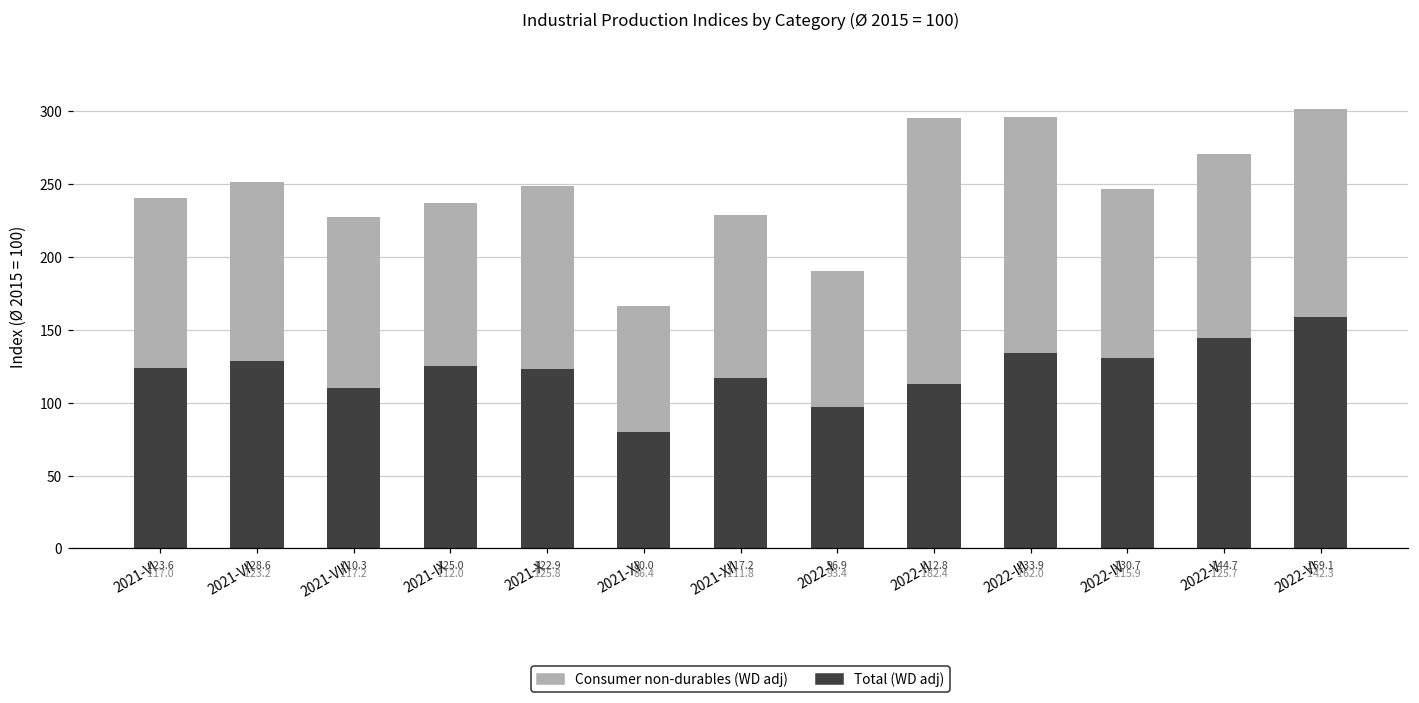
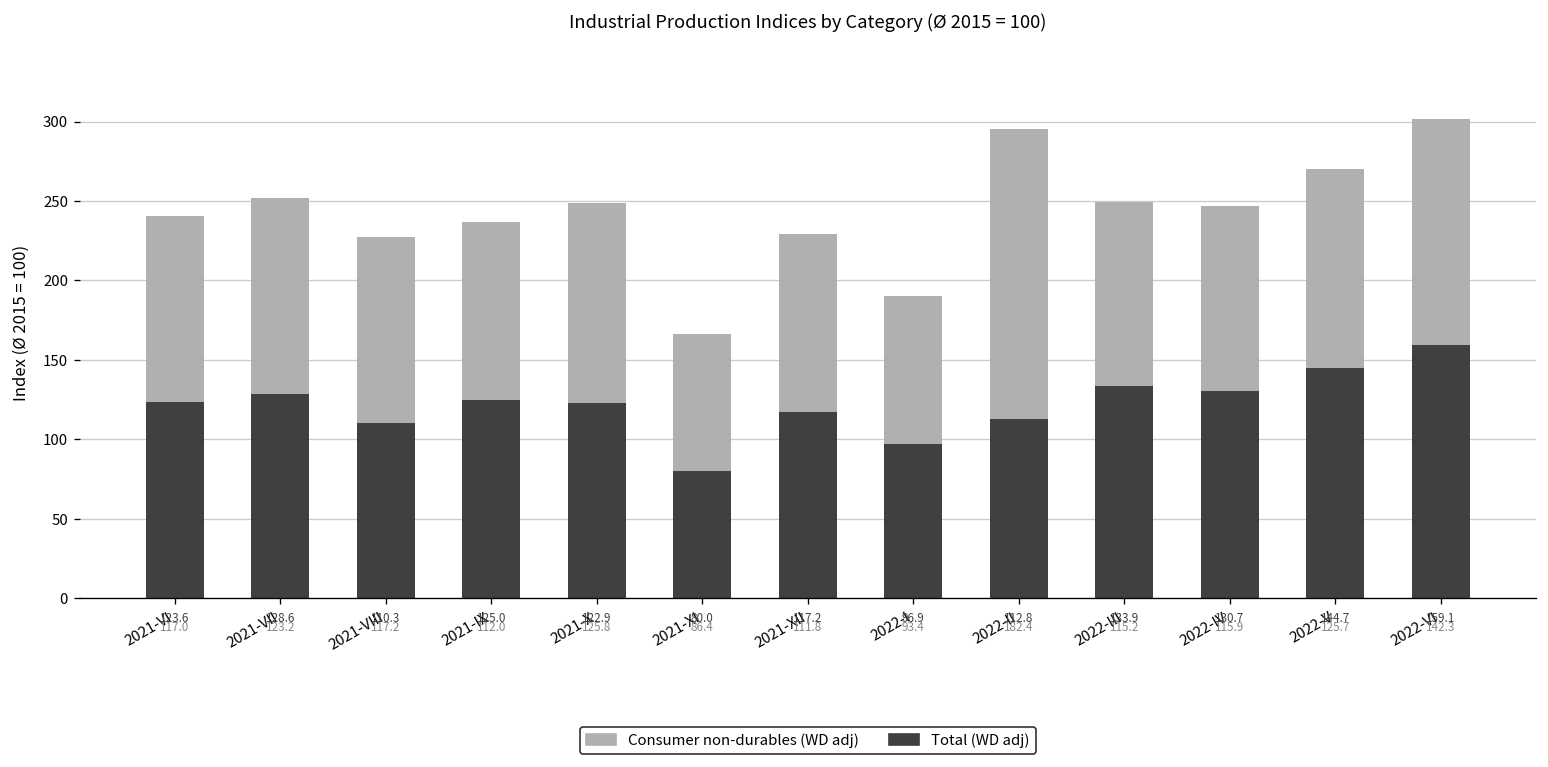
  {
    "Total (WD adj)": {
      "2021-VI": 124,
      "2021-VII": 129,
      "2021-VIII": 110,
      "2021-IX": 125,
      "2021-X": 123,
      "2021-XI": 80,
      "2021-XII": 117,
      "2022-I": 97,
      "2022-II": 113,
      "2022-III": 134,
      "2022-IV": 131,
      "2022-V": 145,
      "2022-VI": 159
    },
    "Consumer non-durables (WD adj)": {
-     "2022-III": 162.0
+     "2022-III": 115.2
    }
  }
